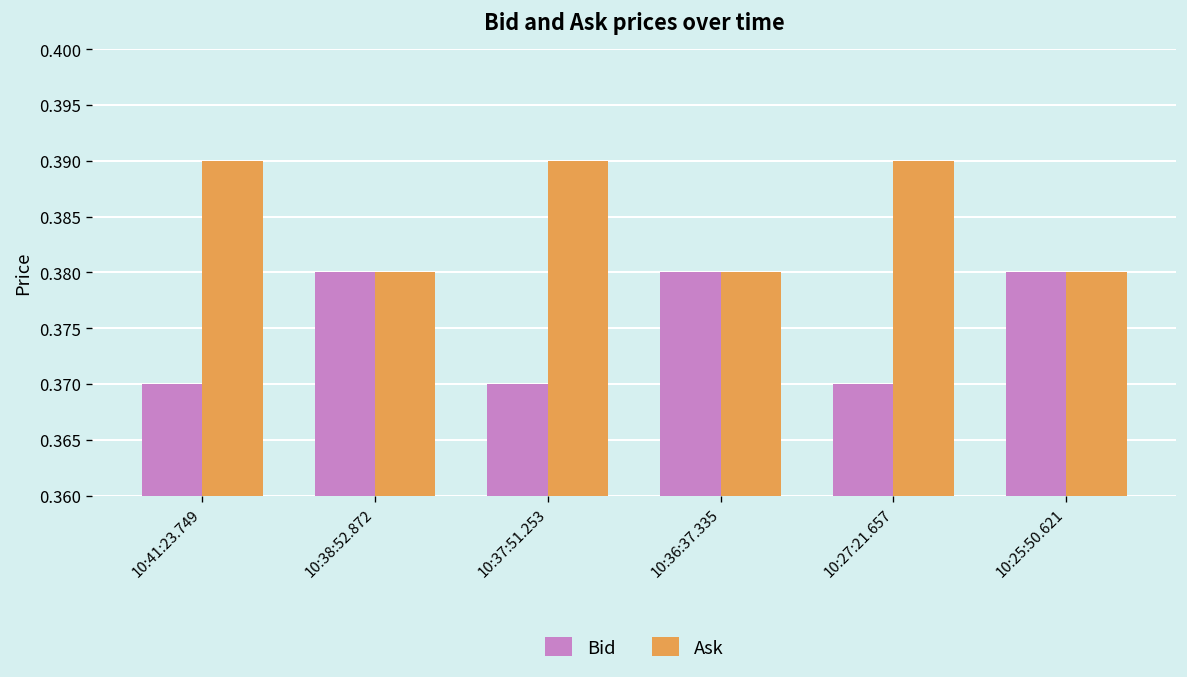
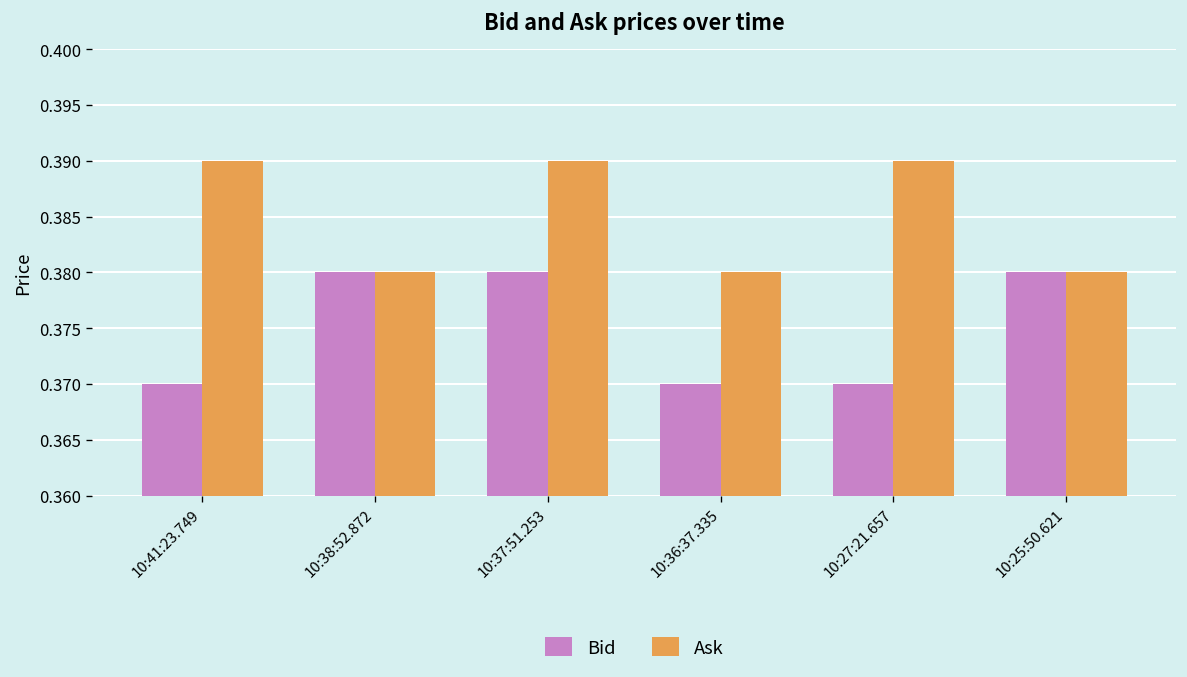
  {
    "Bid": {
      "10:41:23.749": 0.37,
      "10:38:52.872": 0.38,
-     "10:37:51.253": 0.37,
-     "10:36:37.335": 0.38,
+     "10:37:51.253": 0.38,
+     "10:36:37.335": 0.37,
      "10:27:21.657": 0.37,
      "10:25:50.621": 0.38
    },
    "Ask": {
      "10:41:23.749": 0.39,
      "10:38:52.872": 0.38,
      "10:37:51.253": 0.39,
      "10:36:37.335": 0.38,
      "10:27:21.657": 0.39,
      "10:25:50.621": 0.38
    }
  }
